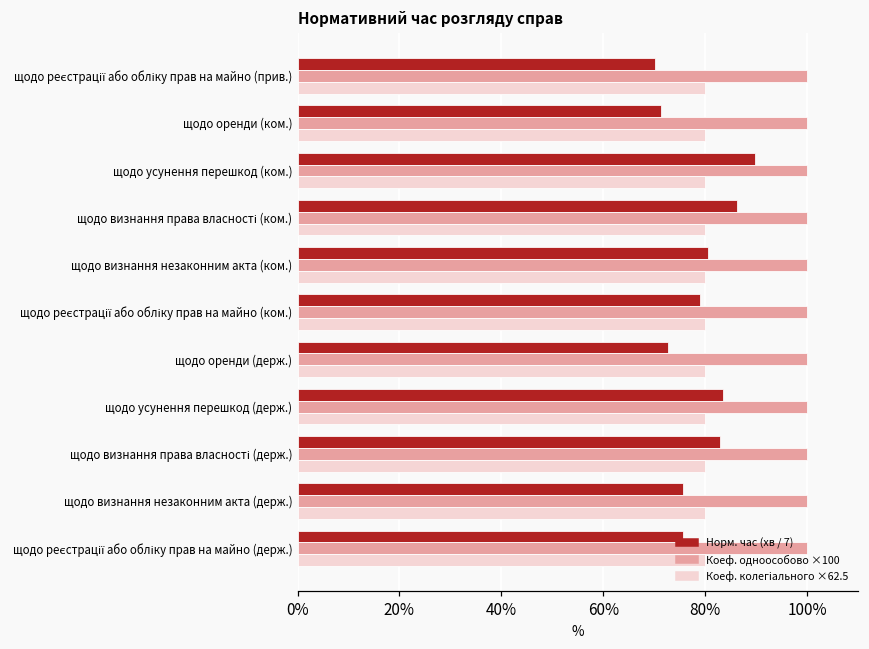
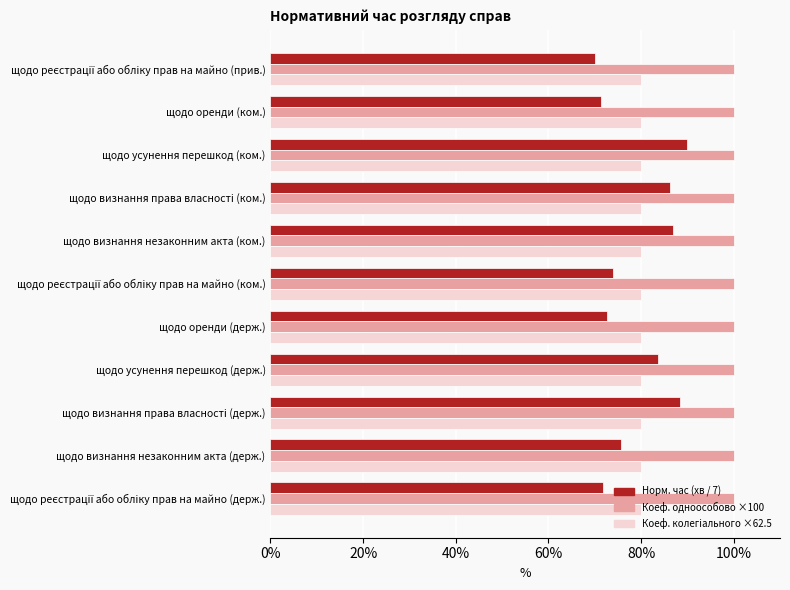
  {
    "Норм. час (хв / 7)": {
      "щодо реєстрації або обліку прав на майно (прив.)": "70%",
      "щодо оренди (ком.)": "71%",
      "щодо усунення перешкод (ком.)": "90%",
      "щодо визнання права власності (ком.)": "86%",
-     "щодо визнання незаконним акта (ком.)": "81%",
-     "щодо реєстрації або обліку прав на майно (ком.)": "79%",
+     "щодо визнання незаконним акта (ком.)": "87%",
+     "щодо реєстрації або обліку прав на майно (ком.)": "74%",
      "щодо оренди (держ.)": "73%",
      "щодо усунення перешкод (держ.)": "84%",
-     "щодо визнання права власності (держ.)": "83%",
+     "щодо визнання права власності (держ.)": "88%",
      "щодо визнання незаконним акта (держ.)": "76%",
-     "щодо реєстрації або обліку прав на майно (держ.)": "76%"
+     "щодо реєстрації або обліку прав на майно (держ.)": "72%"
    },
    "Коеф. одноособово ×100": {
      "щодо реєстрації або обліку прав на майно (прив.)": "100%",
      "щодо оренди (ком.)": "100%",
      "щодо усунення перешкод (ком.)": "100%",
      "щодо визнання права власності (ком.)": "100%",
      "щодо визнання незаконним акта (ком.)": "100%",
      "щодо реєстрації або обліку прав на майно (ком.)": "100%",
      "щодо оренди (держ.)": "100%",
      "щодо усунення перешкод (держ.)": "100%",
      "щодо визнання права власності (держ.)": "100%",
      "щодо визнання незаконним акта (держ.)": "100%",
      "щодо реєстрації або обліку прав на майно (держ.)": "100%"
    },
    "Коеф. колегіального ×62.5": {
      "щодо реєстрації або обліку прав на майно (прив.)": "80%",
      "щодо оренди (ком.)": "80%",
      "щодо усунення перешкод (ком.)": "80%",
      "щодо визнання права власності (ком.)": "80%",
      "щодо визнання незаконним акта (ком.)": "80%",
      "щодо реєстрації або обліку прав на майно (ком.)": "80%",
      "щодо оренди (держ.)": "80%",
      "щодо усунення перешкод (держ.)": "80%",
      "щодо визнання права власності (держ.)": "80%",
      "щодо визнання незаконним акта (держ.)": "80%",
      "щодо реєстрації або обліку прав на майно (держ.)": "80%"
    }
  }
